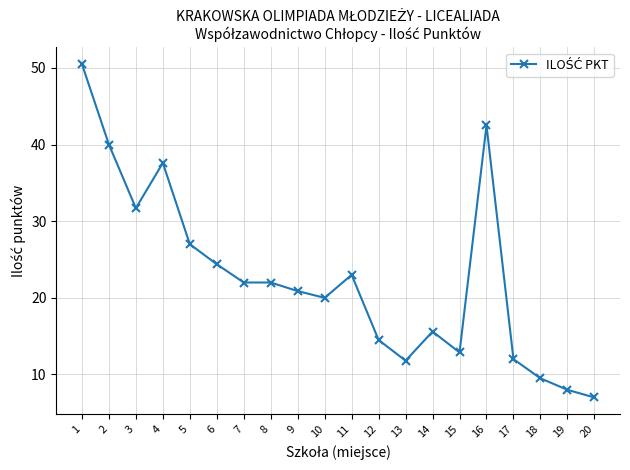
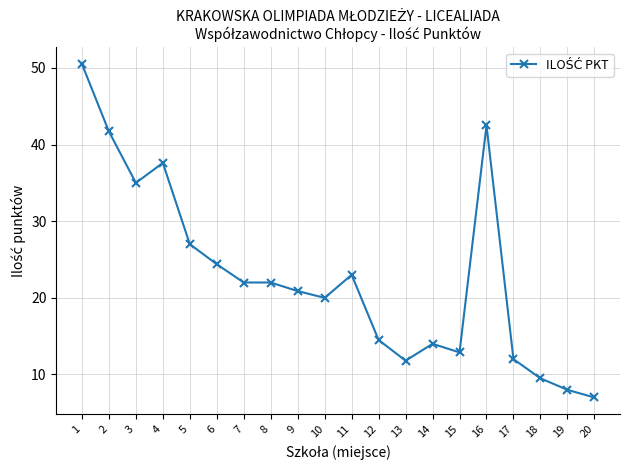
  {
    "1": 51,
-   "2": 40,
-   "3": 32,
+   "2": 42,
+   "3": 35,
    "4": 38,
    "5": 27,
    "6": 24,
    "7": 22,
    "8": 22,
    "9": 21,
    "10": 20,
    "11": 23,
    "12": 15,
    "13": 12,
-   "14": 16,
+   "14": 14,
    "15": 13,
    "16": 43,
    "17": 12,
    "18": 10,
    "19": 8,
    "20": 7
  }
